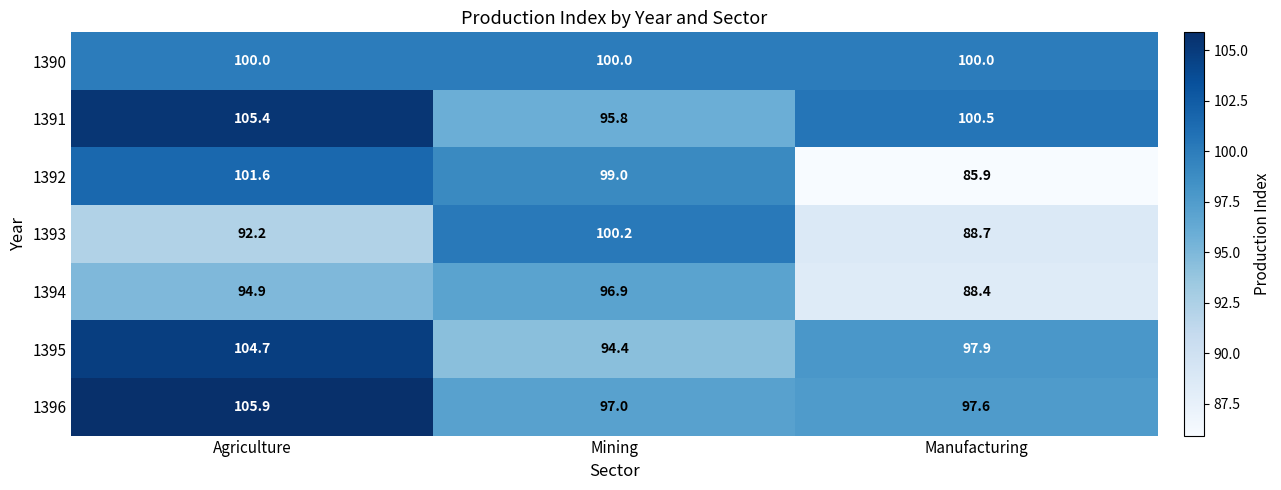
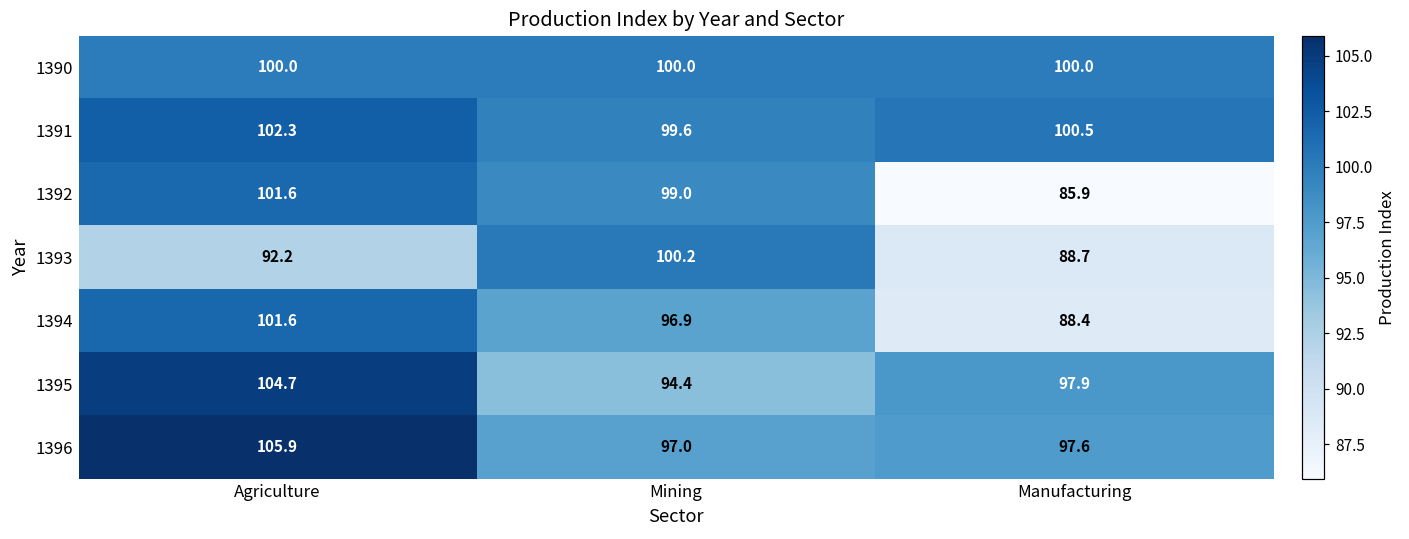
  {
    "1390": {
      "Agriculture": 100.0,
      "Mining": 100.0,
      "Manufacturing": 100.0
    },
    "1391": {
-     "Agriculture": 105.4,
-     "Mining": 95.8,
+     "Agriculture": 102.3,
+     "Mining": 99.6,
      "Manufacturing": 100.5
    },
    "1392": {
      "Agriculture": 101.6,
      "Mining": 99.0,
      "Manufacturing": 85.9
    },
    "1393": {
      "Agriculture": 92.2,
      "Mining": 100.2,
      "Manufacturing": 88.7
    },
    "1394": {
-     "Agriculture": 94.9,
+     "Agriculture": 101.6,
      "Mining": 96.9,
      "Manufacturing": 88.4
    },
    "1395": {
      "Agriculture": 104.7,
      "Mining": 94.4,
      "Manufacturing": 97.9
    },
    "1396": {
      "Agriculture": 105.9,
      "Mining": 97.0,
      "Manufacturing": 97.6
    }
  }
